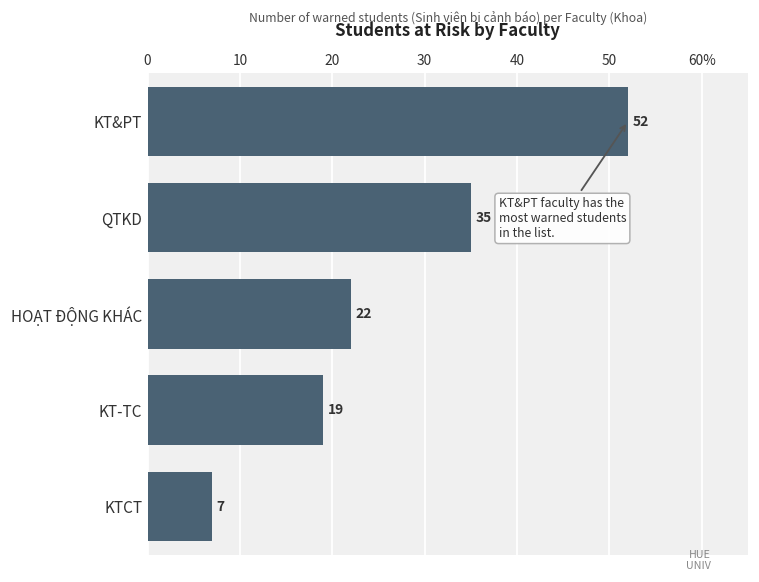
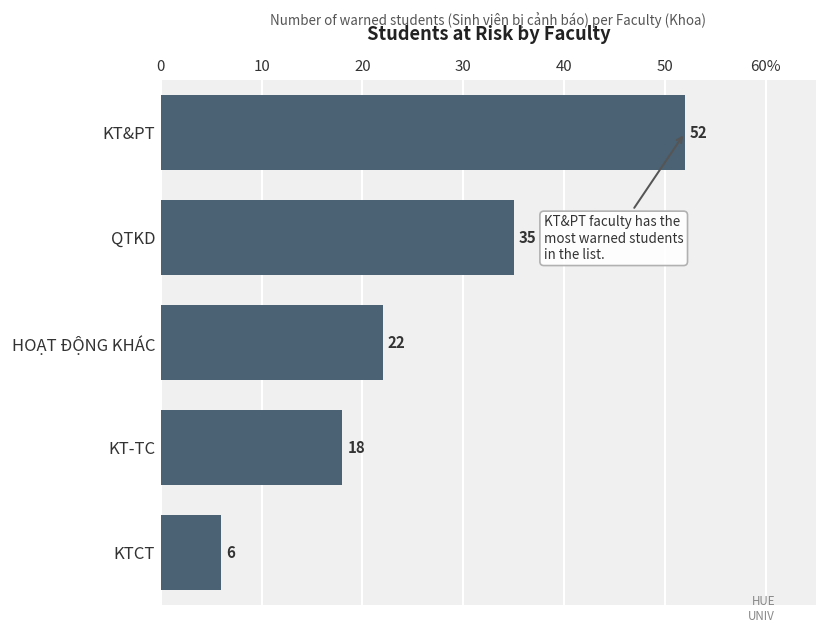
  {
    "KT&PT": 52,
    "QTKD": 35,
    "HOẠT ĐỘNG KHÁC": 22,
-   "KT-TC": 19,
-   "KTCT": 7
+   "KT-TC": 18,
+   "KTCT": 6
  }
